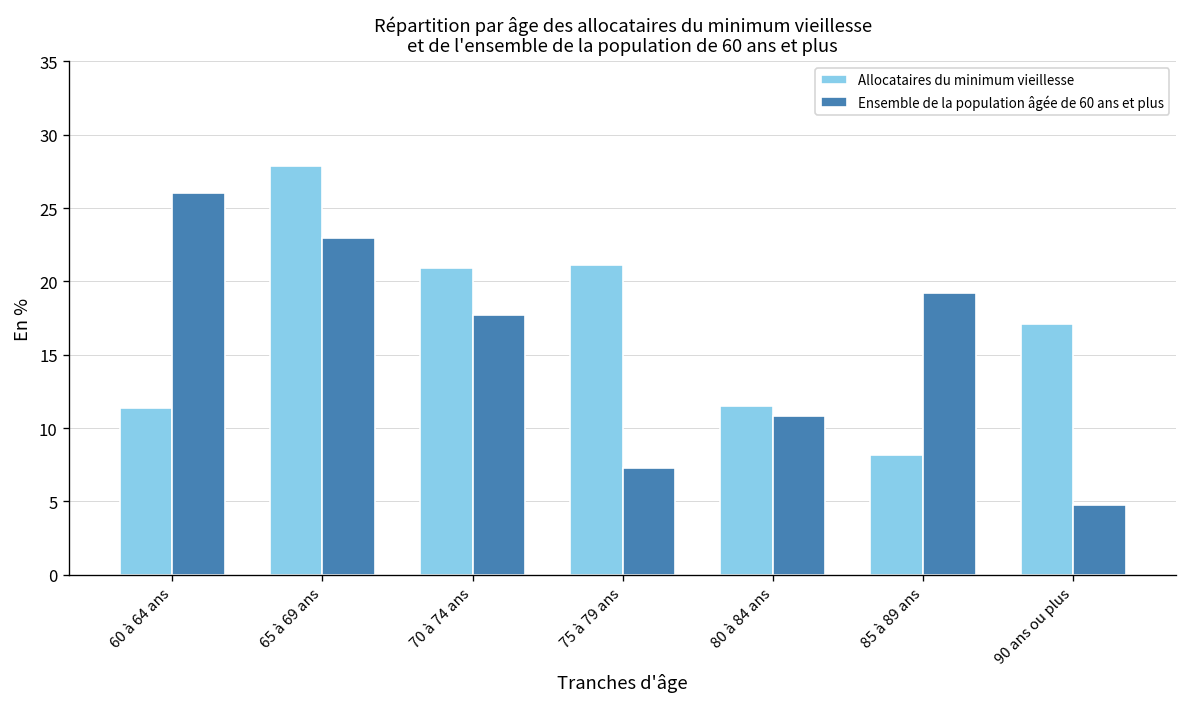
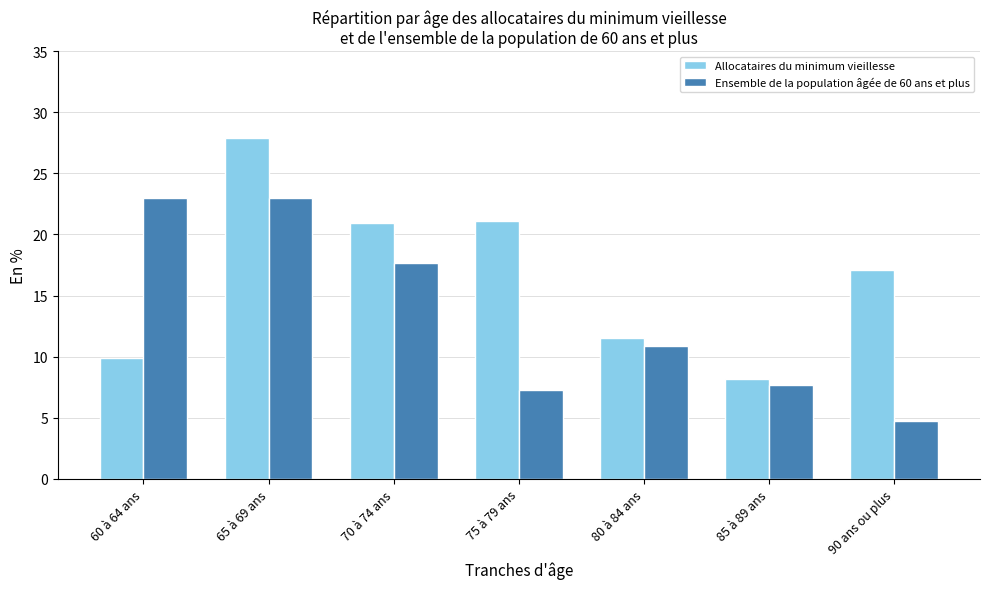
  {
    "Allocataires du minimum vieillesse": {
-     "60 à 64 ans": 11.4,
+     "60 à 64 ans": 9.9,
      "65 à 69 ans": 27.9,
      "70 à 74 ans": 20.9,
      "75 à 79 ans": 21.1,
      "80 à 84 ans": 11.5,
      "85 à 89 ans": 8.2,
      "90 ans ou plus": 17.1
    },
    "Ensemble de la population âgée de 60 ans et plus": {
-     "60 à 64 ans": 26,
+     "60 à 64 ans": 23,
      "65 à 69 ans": 23.0,
      "70 à 74 ans": 17.7,
      "75 à 79 ans": 7.3,
      "80 à 84 ans": 10.8,
-     "85 à 89 ans": 19.2,
+     "85 à 89 ans": 7.7,
      "90 ans ou plus": 4.7
    }
  }
